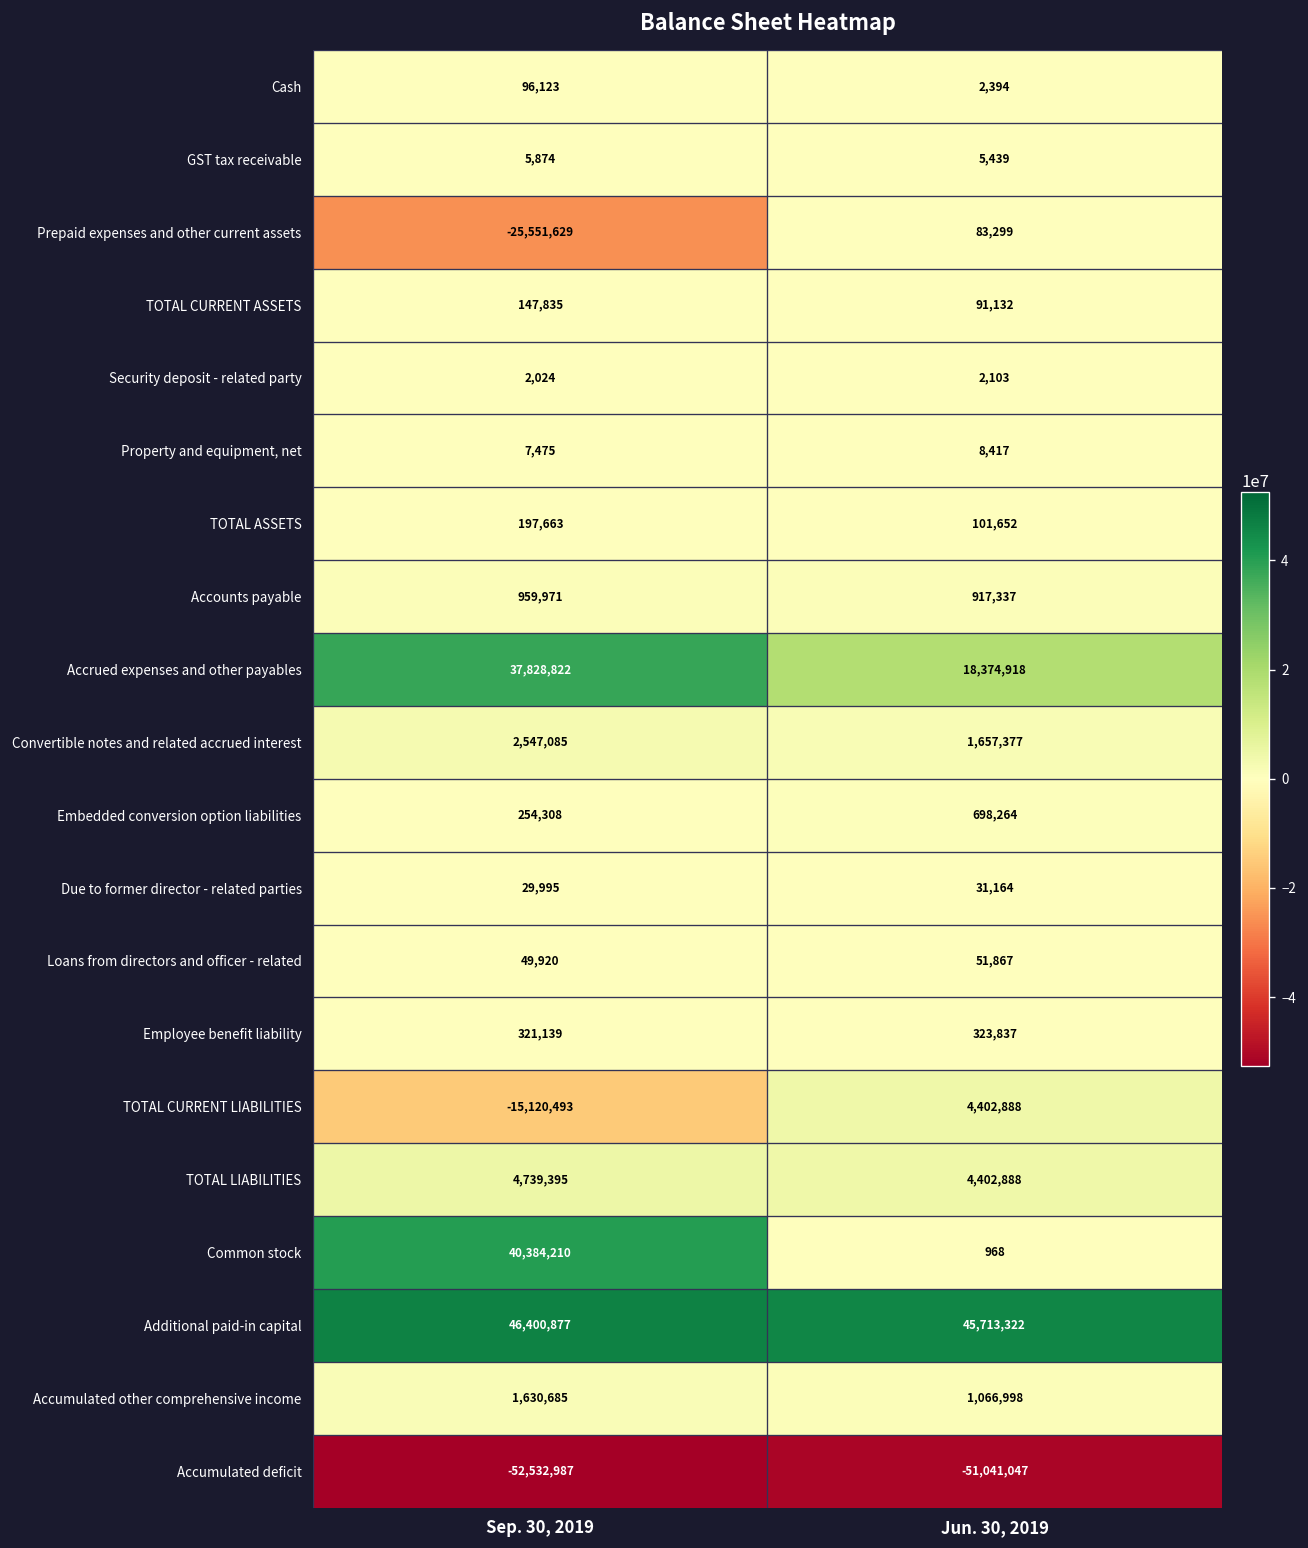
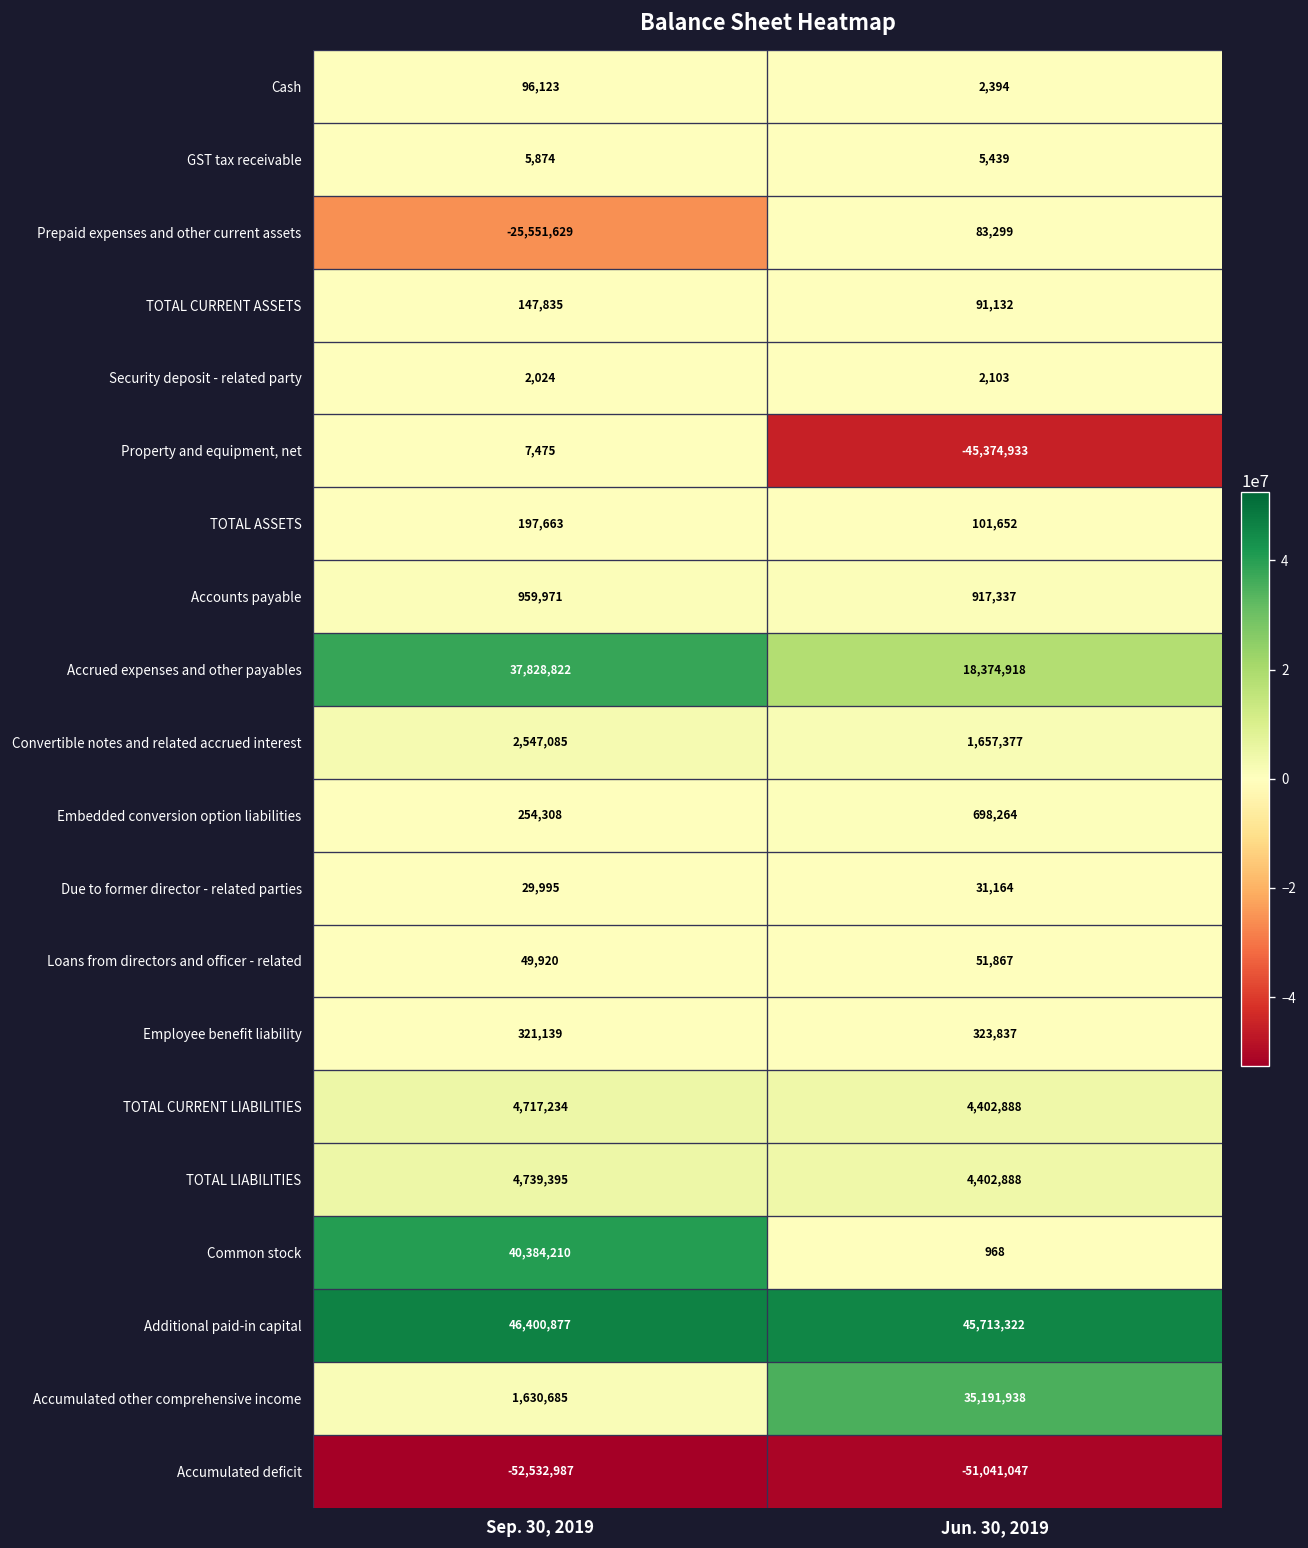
  {
    "Cash": {
      "Sep. 30, 2019": "96,123",
      "Jun. 30, 2019": "2,394"
    },
    "GST tax receivable": {
      "Sep. 30, 2019": "5,874",
      "Jun. 30, 2019": "5,439"
    },
    "Prepaid expenses and other current assets": {
      "Sep. 30, 2019": "-25,551,629",
      "Jun. 30, 2019": "83,299"
    },
    "TOTAL CURRENT ASSETS": {
      "Sep. 30, 2019": "147,835",
      "Jun. 30, 2019": "91,132"
    },
    "Security deposit - related party": {
      "Sep. 30, 2019": "2,024",
      "Jun. 30, 2019": "2,103"
    },
    "Property and equipment, net": {
      "Sep. 30, 2019": "7,475",
-     "Jun. 30, 2019": "8,417"
+     "Jun. 30, 2019": "-45,374,933"
    },
    "TOTAL ASSETS": {
      "Sep. 30, 2019": "197,663",
      "Jun. 30, 2019": "101,652"
    },
    "Accounts payable": {
      "Sep. 30, 2019": "959,971",
      "Jun. 30, 2019": "917,337"
    },
    "Accrued expenses and other payables": {
      "Sep. 30, 2019": "37,828,822",
      "Jun. 30, 2019": "18,374,918"
    },
    "Convertible notes and related accrued interest": {
      "Sep. 30, 2019": "2,547,085",
      "Jun. 30, 2019": "1,657,377"
    },
    "Embedded conversion option liabilities": {
      "Sep. 30, 2019": "254,308",
      "Jun. 30, 2019": "698,264"
    },
    "Due to former director - related parties": {
      "Sep. 30, 2019": "29,995",
      "Jun. 30, 2019": "31,164"
    },
    "Loans from directors and officer - related": {
      "Sep. 30, 2019": "49,920",
      "Jun. 30, 2019": "51,867"
    },
    "Employee benefit liability": {
      "Sep. 30, 2019": "321,139",
      "Jun. 30, 2019": "323,837"
    },
    "TOTAL CURRENT LIABILITIES": {
-     "Sep. 30, 2019": "-15,120,493",
+     "Sep. 30, 2019": "4,717,234",
      "Jun. 30, 2019": "4,402,888"
    },
    "TOTAL LIABILITIES": {
      "Sep. 30, 2019": "4,739,395",
      "Jun. 30, 2019": "4,402,888"
    },
    "Common stock": {
      "Sep. 30, 2019": "40,384,210",
      "Jun. 30, 2019": "968"
    },
    "Additional paid-in capital": {
      "Sep. 30, 2019": "46,400,877",
      "Jun. 30, 2019": "45,713,322"
    },
    "Accumulated other comprehensive income": {
      "Sep. 30, 2019": "1,630,685",
-     "Jun. 30, 2019": "1,066,998"
+     "Jun. 30, 2019": "35,191,938"
    },
    "Accumulated deficit": {
      "Sep. 30, 2019": "-52,532,987",
      "Jun. 30, 2019": "-51,041,047"
    }
  }
